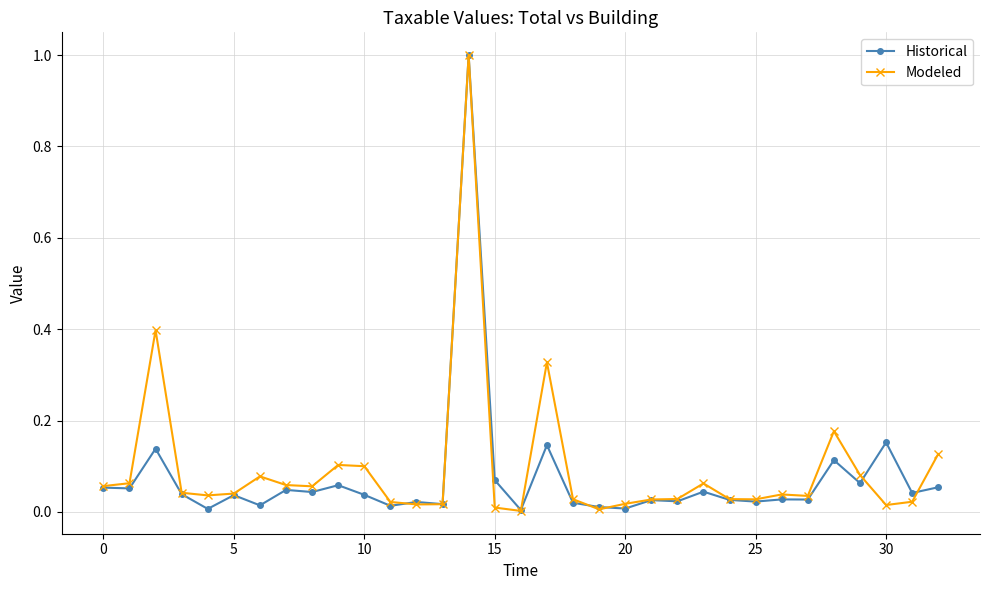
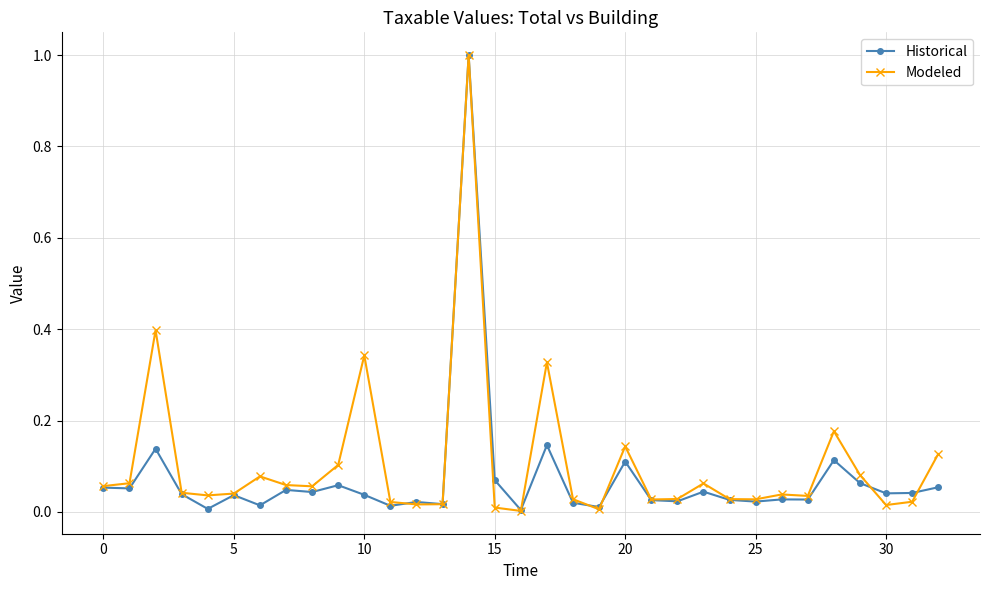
  {
    "Historical": {
      "10": 0.04,
      "15": 0.07,
-     "20": 0.01,
-     "30": 0.15
+     "20": 0.11,
+     "30": 0.04
    },
    "Modeled": {
-     "10": 0.10,
+     "10": 0.34,
      "15": 0.01,
-     "20": 0.02,
+     "20": 0.14,
      "30": 0.02
    }
  }
